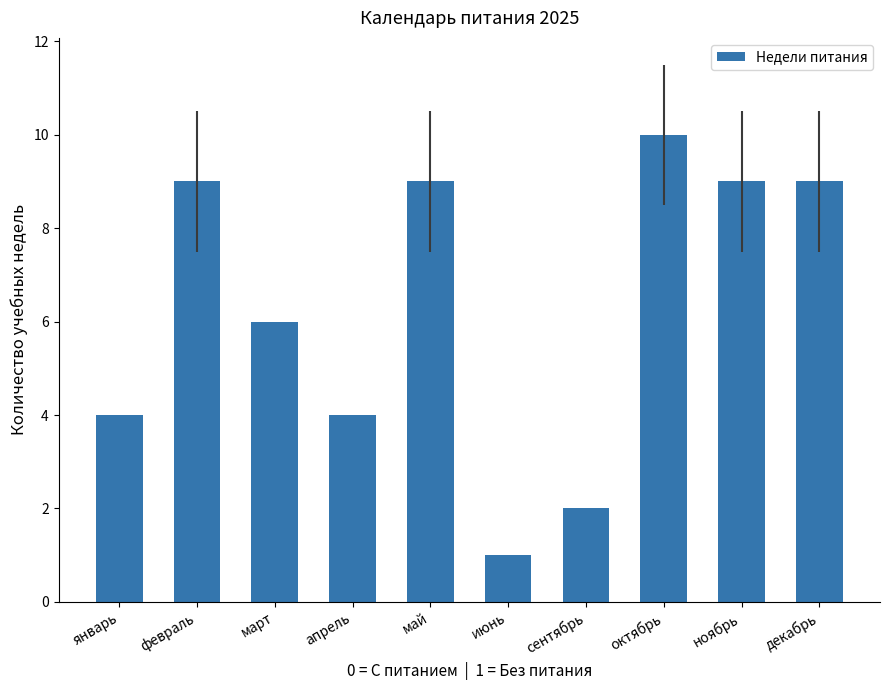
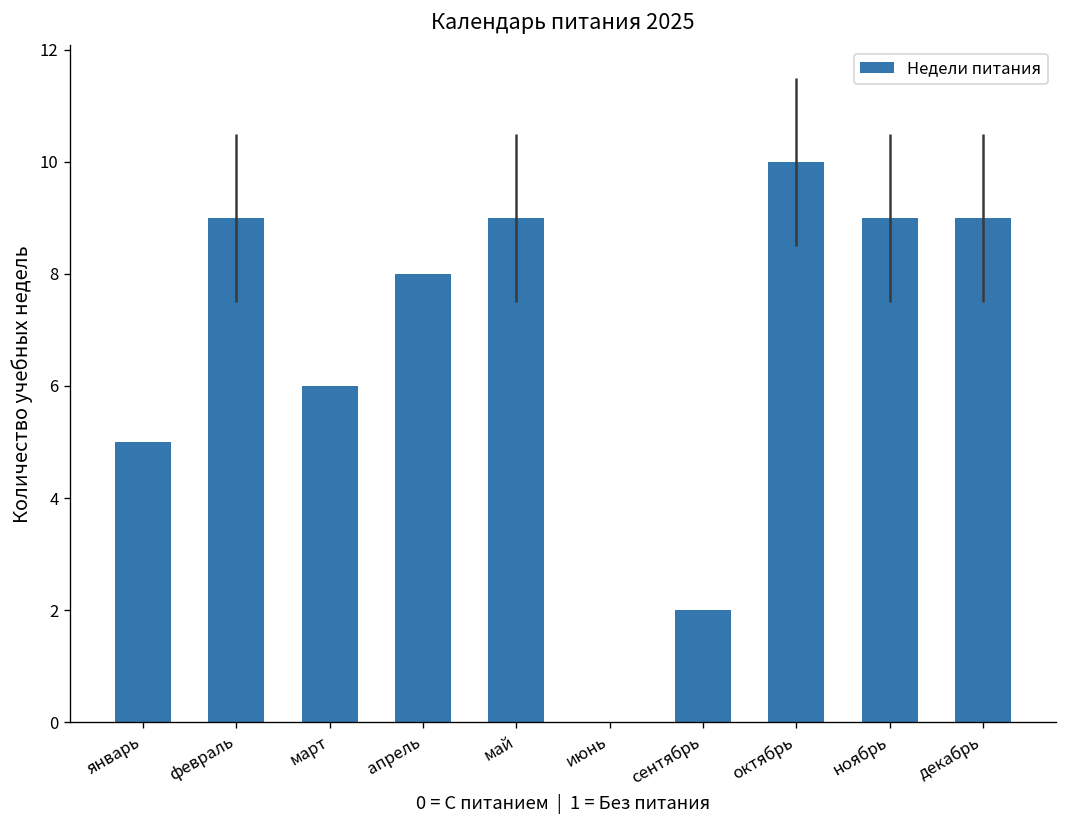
  {
-   "январь": 4,
+   "январь": 5,
    "февраль": 9,
    "март": 6,
-   "апрель": 4,
+   "апрель": 8,
    "май": 9,
-   "июнь": 1,
+   "июнь": 0,
    "сентябрь": 2,
    "октябрь": 10,
    "ноябрь": 9,
    "декабрь": 9
  }
